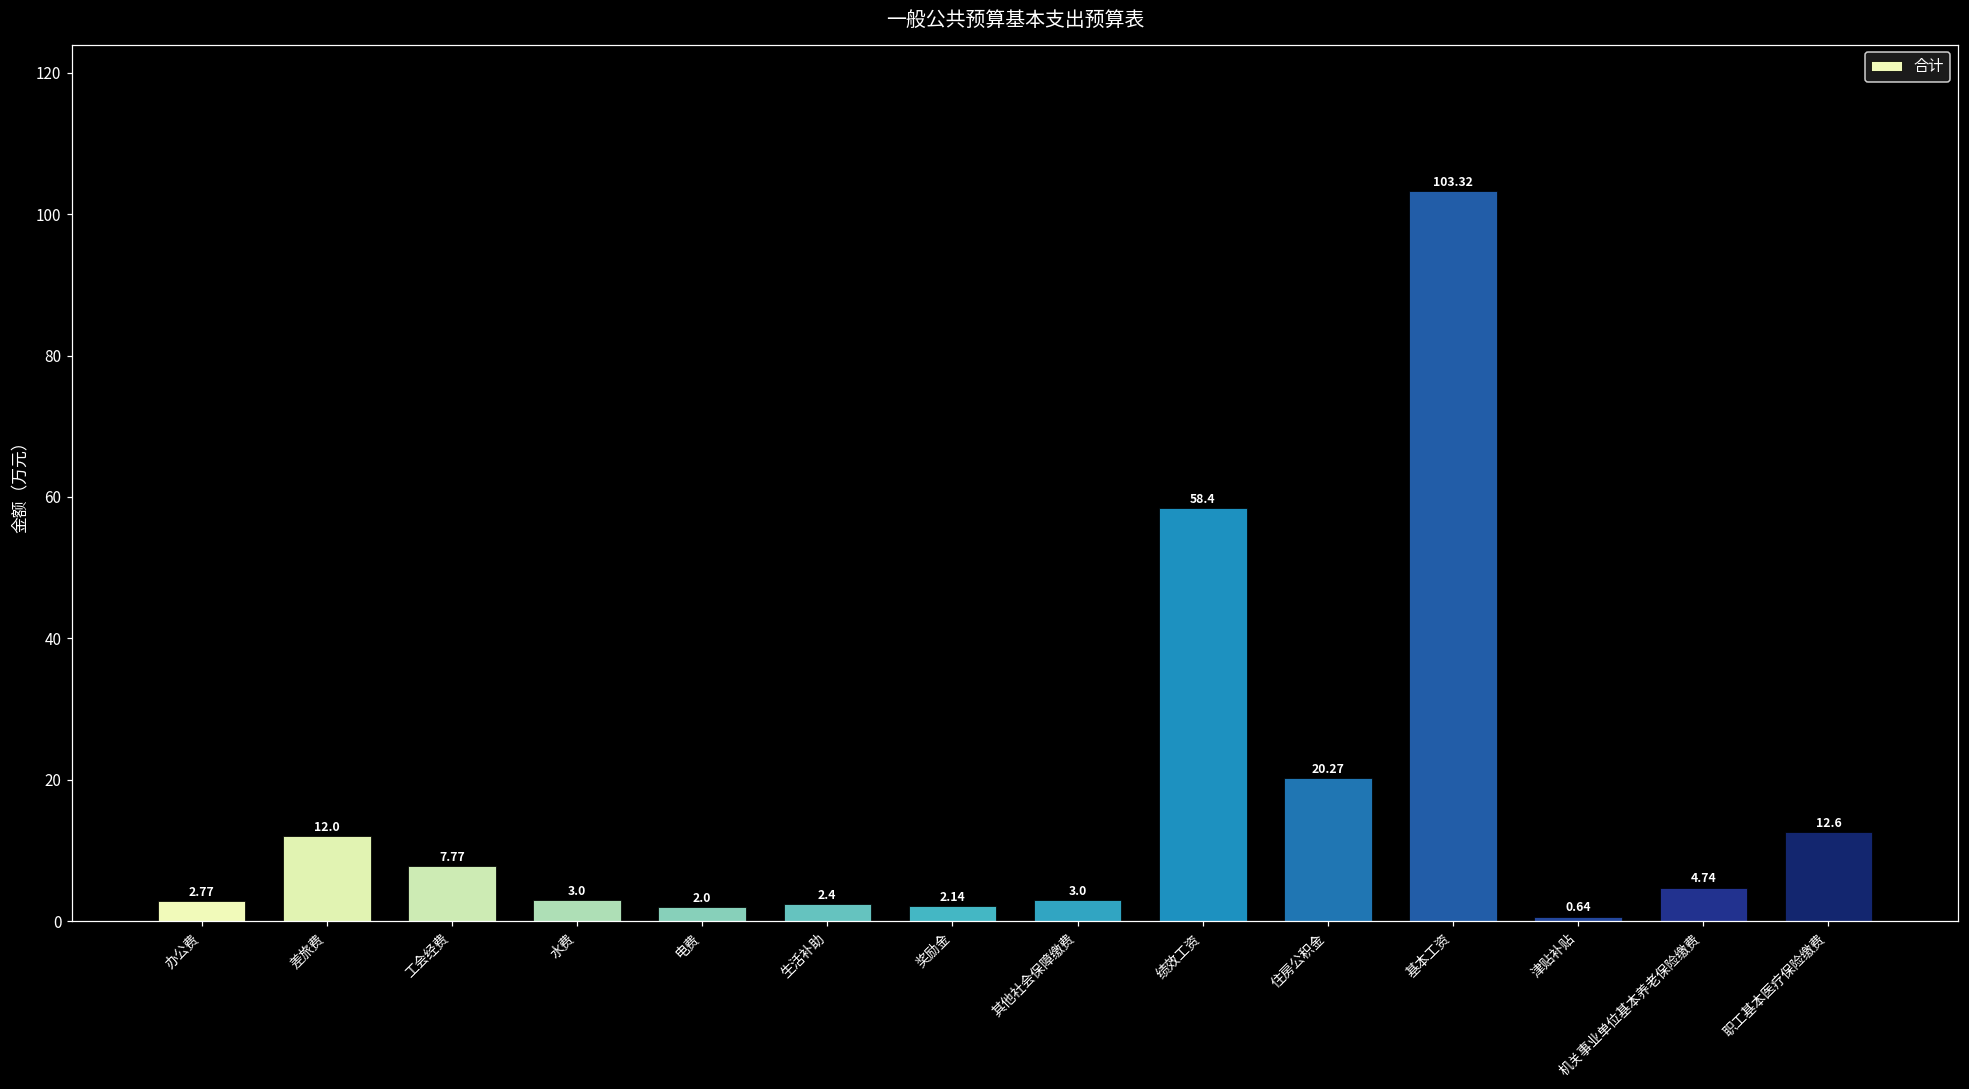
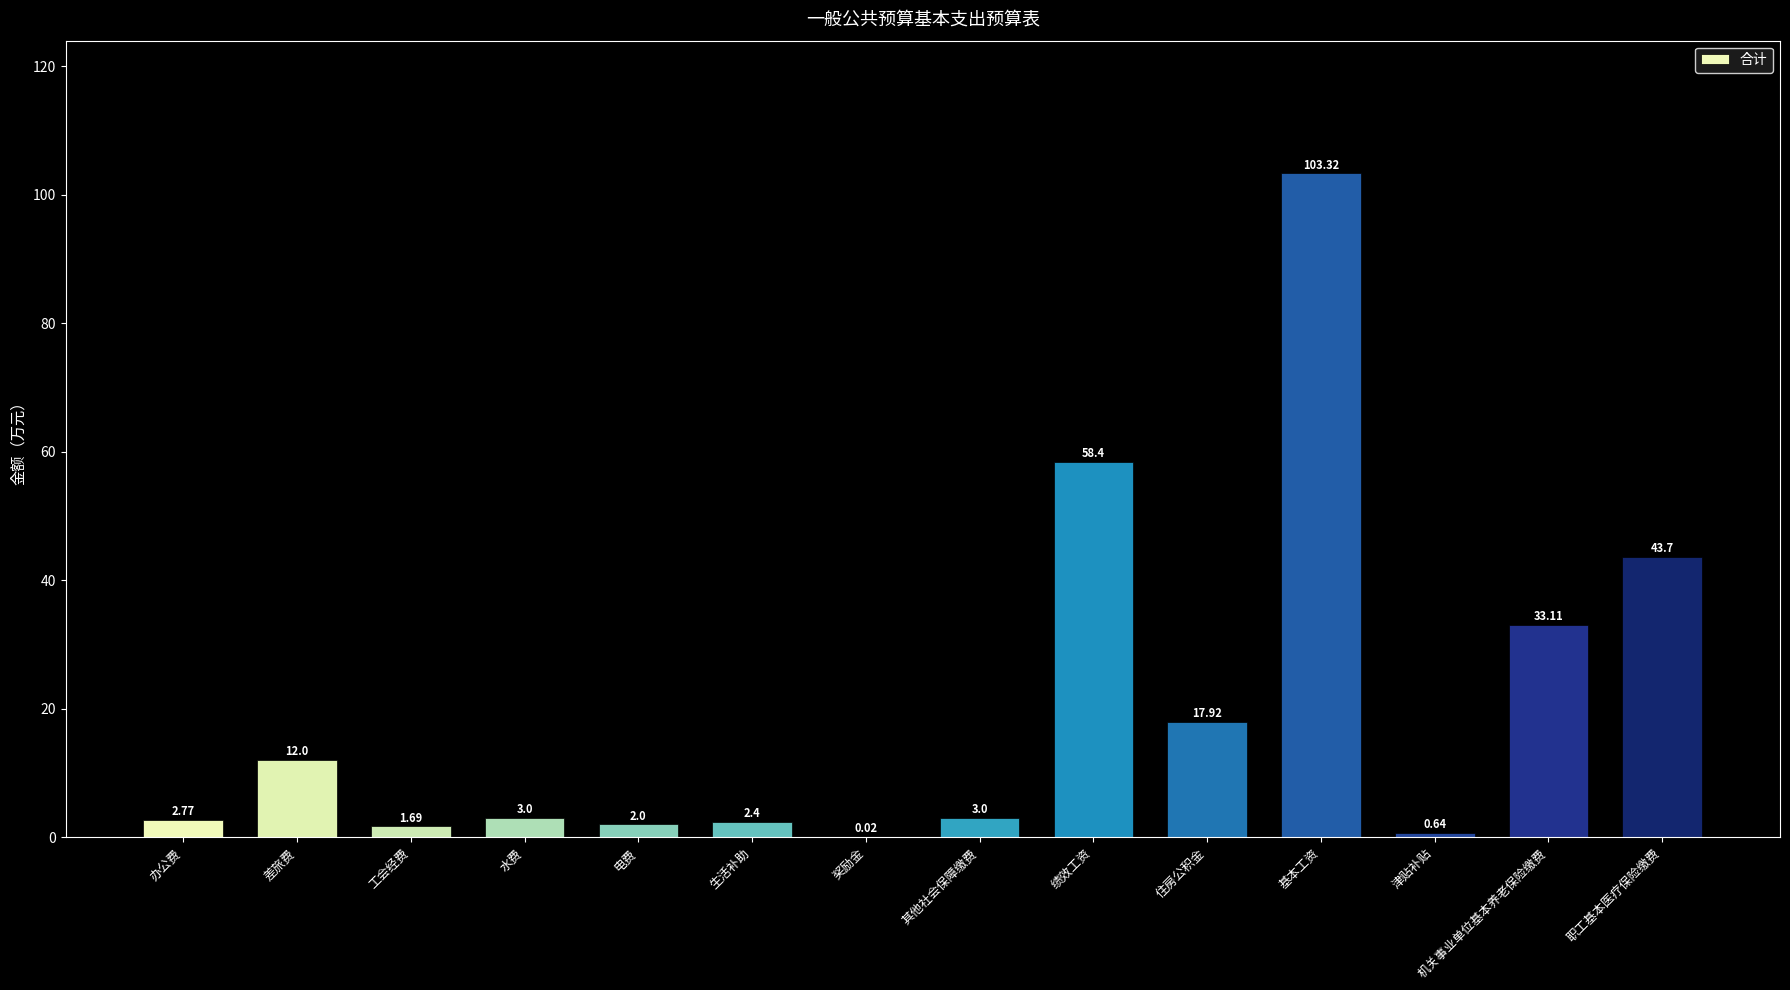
  {
    "办公费": 2.77,
    "差旅费": 12.0,
-   "工会经费": 7.77,
+   "工会经费": 1.69,
    "水费": 3.0,
    "电费": 2.0,
    "生活补助": 2.4,
-   "奖励金": 2.14,
+   "奖励金": 0.02,
    "其他社会保障缴费": 3.0,
    "绩效工资": 58.4,
-   "住房公积金": 20.27,
+   "住房公积金": 17.92,
    "基本工资": 103.32,
    "津贴补贴": 0.64,
-   "机关事业单位基本养老保险缴费": 4.74,
-   "职工基本医疗保险缴费": 12.6
+   "机关事业单位基本养老保险缴费": 33.11,
+   "职工基本医疗保险缴费": 43.7
  }
